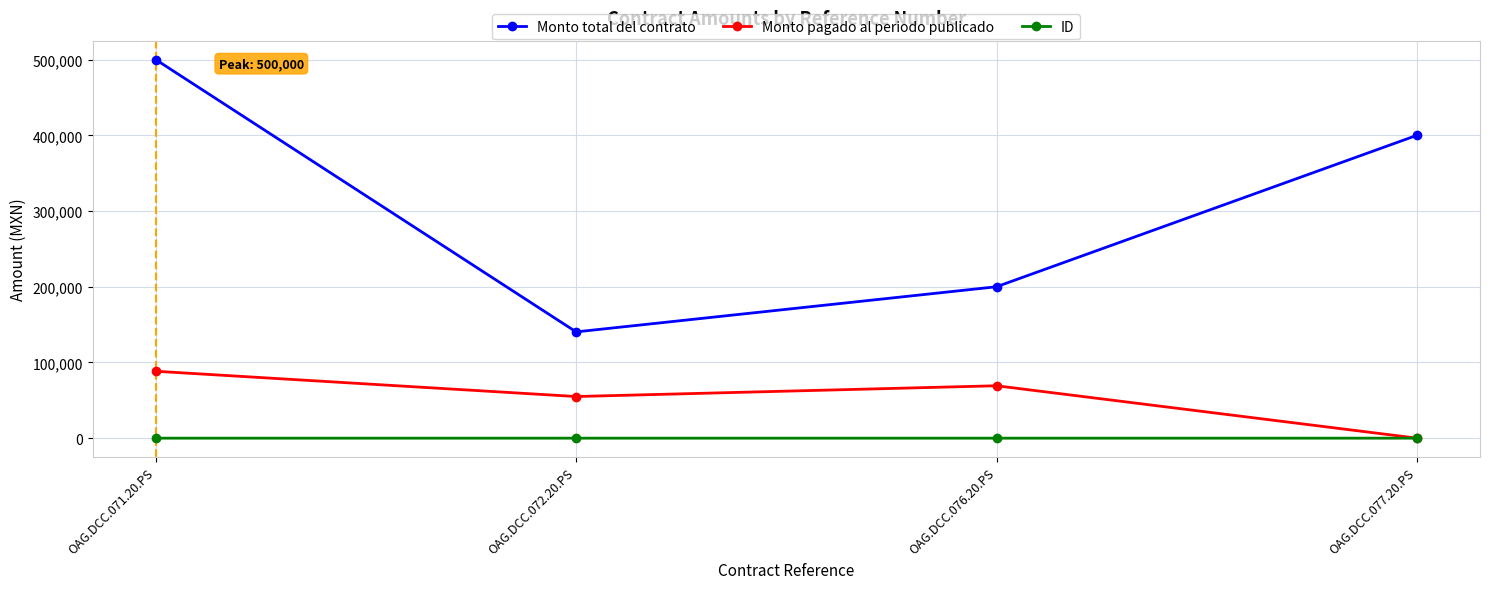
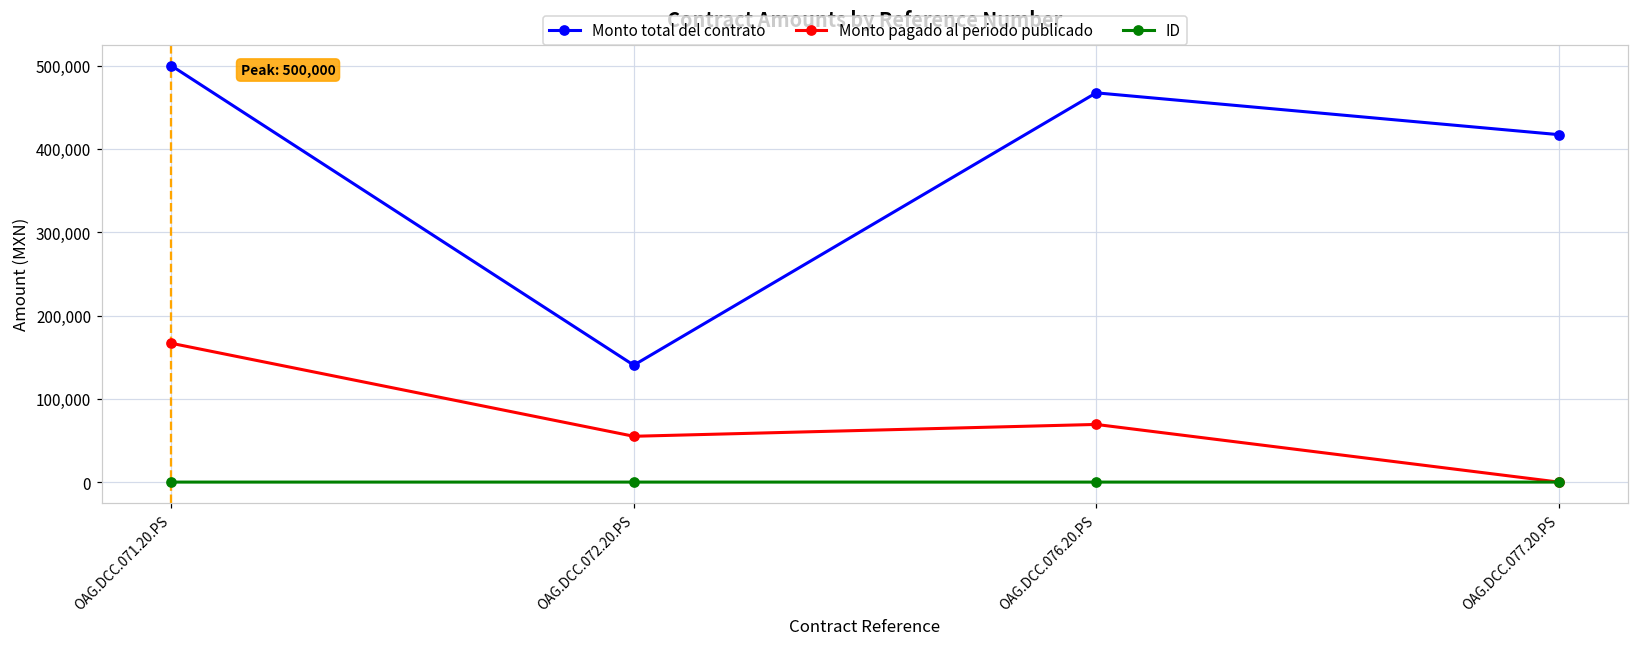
  {
    "Monto total del contrato": {
      "OAG.DCC.071.20.PS": "500,000",
      "OAG.DCC.072.20.PS": "140,000",
-     "OAG.DCC.076.20.PS": "200,000",
-     "OAG.DCC.077.20.PS": "400,000"
+     "OAG.DCC.076.20.PS": "470,000",
+     "OAG.DCC.077.20.PS": "420,000"
    },
    "Monto pagado al periodo publicado": {
-     "OAG.DCC.071.20.PS": "90,000",
+     "OAG.DCC.071.20.PS": "170,000",
      "OAG.DCC.072.20.PS": "50,000",
      "OAG.DCC.076.20.PS": "70,000"
    },
    "ID": {
      "OAG.DCC.071.20.PS": "0",
      "OAG.DCC.072.20.PS": "0",
      "OAG.DCC.076.20.PS": "0"
    }
  }
